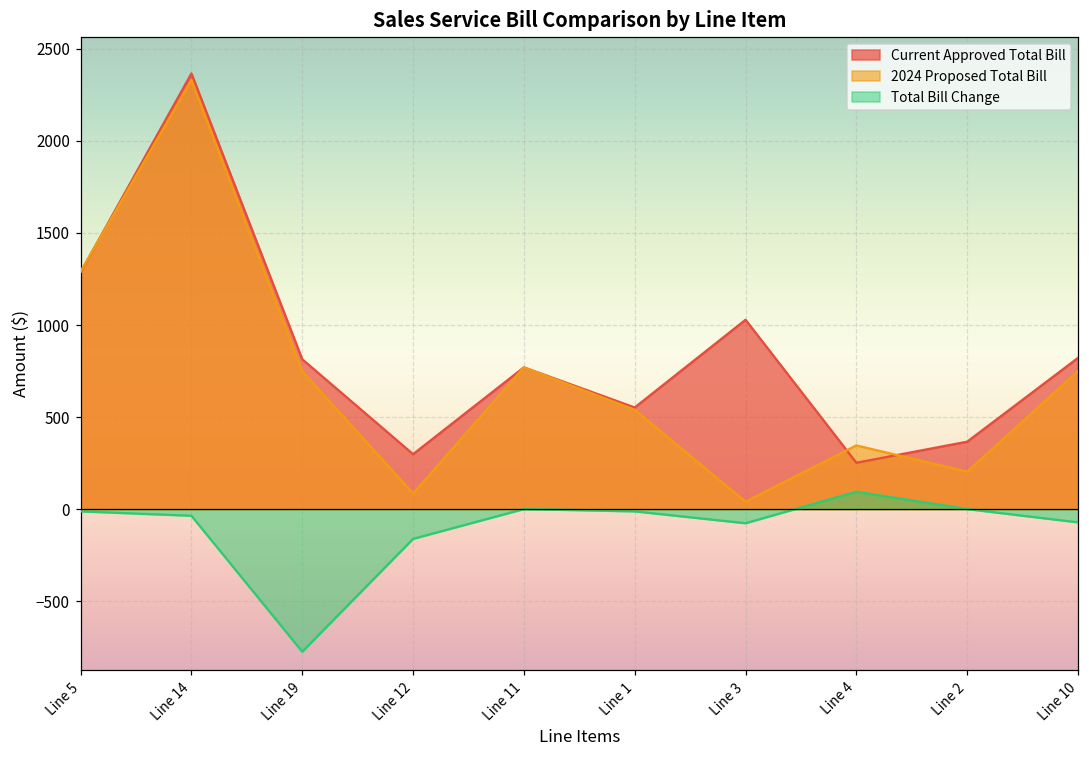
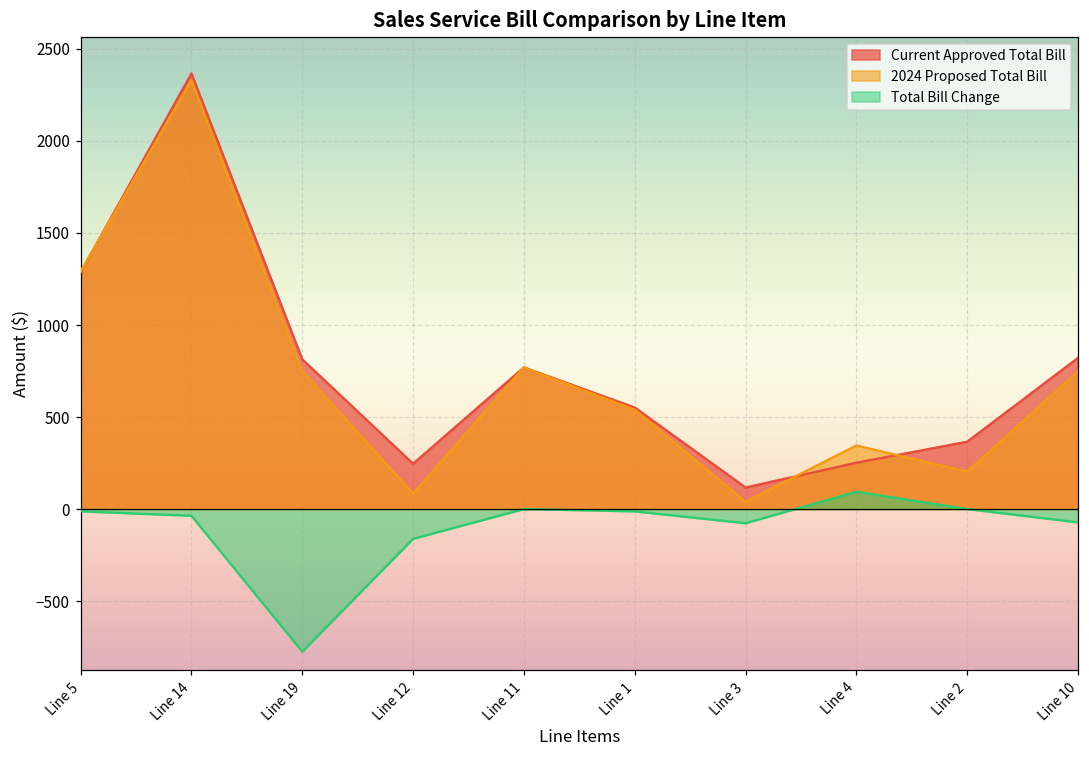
  {
    "Current Approved Total Bill": {
      "Line 14": 2370,
      "Line 19": 810,
-     "Line 12": 300,
-     "Line 3": 1030,
+     "Line 12": 250,
+     "Line 3": 120,
      "Line 4": 250,
      "Line 2": 370,
      "Line 10": 820
    },
    "2024 Proposed Total Bill": {
      "Line 14": 2330,
      "Line 19": 750,
      "Line 12": 80,
      "Line 3": 40,
      "Line 4": 350,
      "Line 2": 200,
      "Line 10": 750
    }
  }
